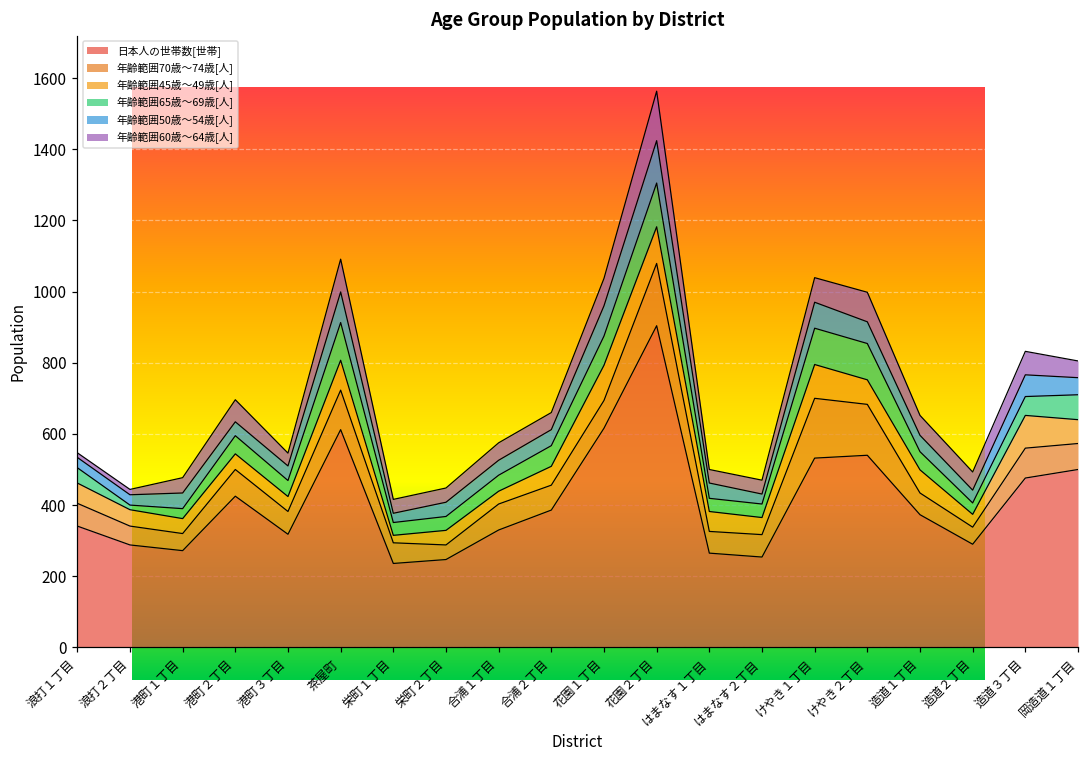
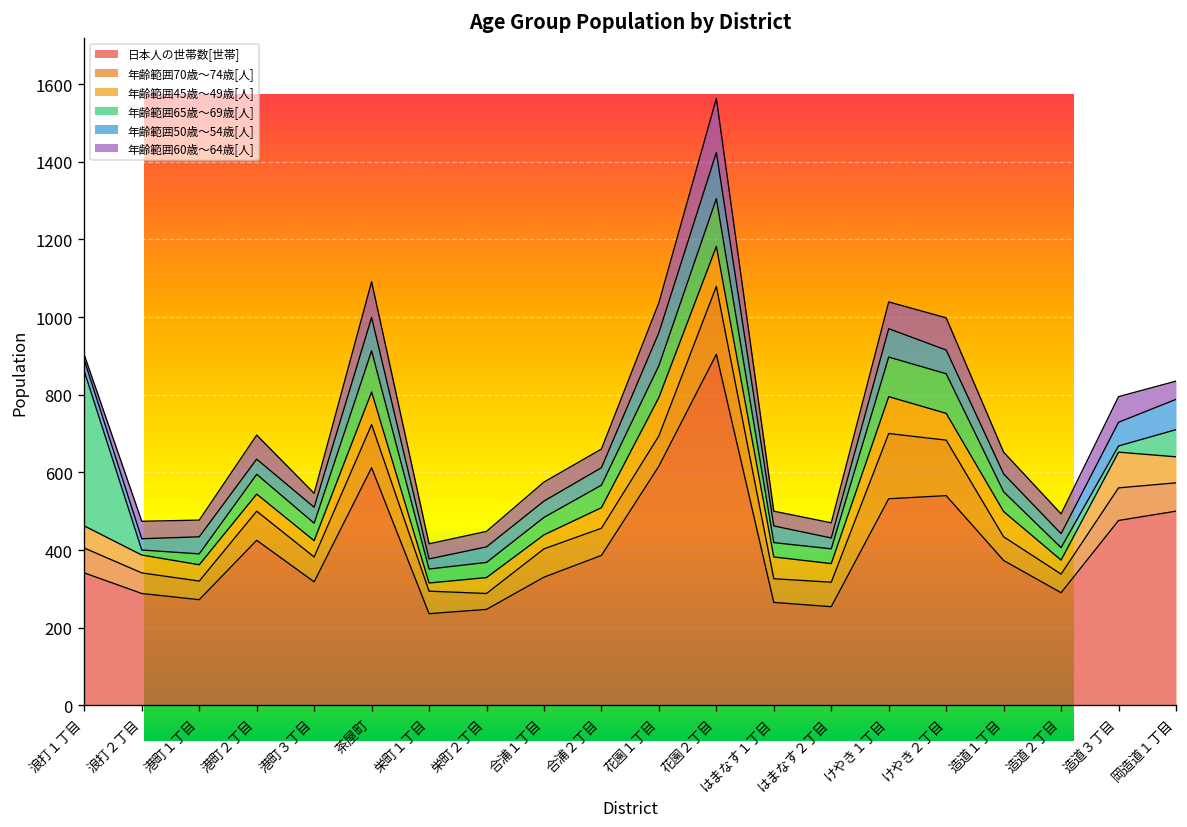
  {
    "年齢範囲65歳～69歳[人]": {
-     "浪打１丁目": 40,
+     "浪打１丁目": 400,
      "浪打２丁目": 10,
-     "造道３丁目": 50,
+     "造道３丁目": 20,
      "岡造道１丁目": 70
    },
    "年齢範囲50歳～54歳[人]": {
      "浪打１丁目": 30,
      "浪打２丁目": 30,
      "造道３丁目": 60,
-     "岡造道１丁目": 50
+     "岡造道１丁目": 80
    },
    "年齢範囲60歳～64歳[人]": {
      "浪打１丁目": 10,
-     "浪打２丁目": 20,
+     "浪打２丁目": 50,
      "造道３丁目": 70,
      "岡造道１丁目": 50
    }
  }
